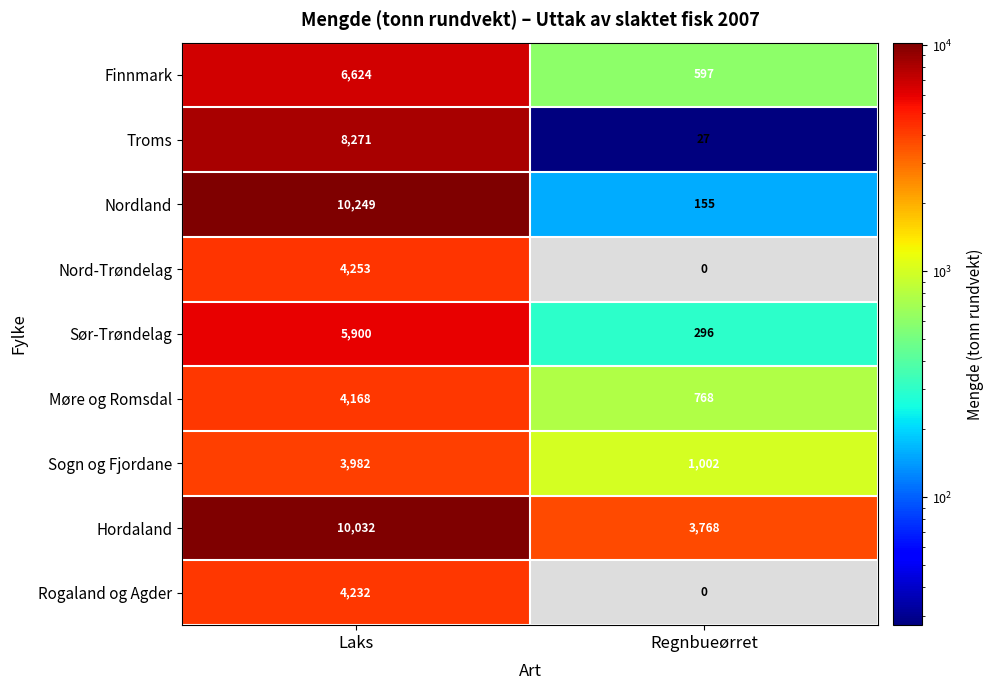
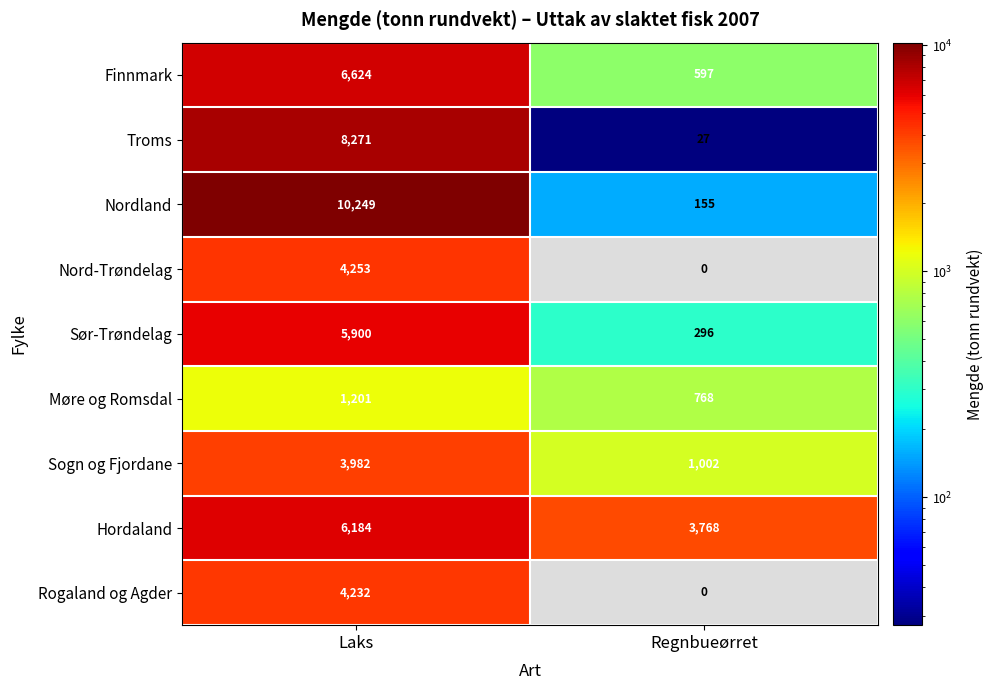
  {
    "Finnmark": {
      "Laks": "6,624",
      "Regnbueørret": "597"
    },
    "Troms": {
      "Laks": "8,271",
      "Regnbueørret": "27"
    },
    "Nordland": {
      "Laks": "10,249",
      "Regnbueørret": "155"
    },
    "Nord-Trøndelag": {
      "Laks": "4,253"
    },
    "Sør-Trøndelag": {
      "Laks": "5,900",
      "Regnbueørret": "296"
    },
    "Møre og Romsdal": {
-     "Laks": "4,168",
+     "Laks": "1,201",
      "Regnbueørret": "768"
    },
    "Sogn og Fjordane": {
      "Laks": "3,982",
      "Regnbueørret": "1,002"
    },
    "Hordaland": {
-     "Laks": "10,032",
+     "Laks": "6,184",
      "Regnbueørret": "3,768"
    },
    "Rogaland og Agder": {
      "Laks": "4,232"
    }
  }
